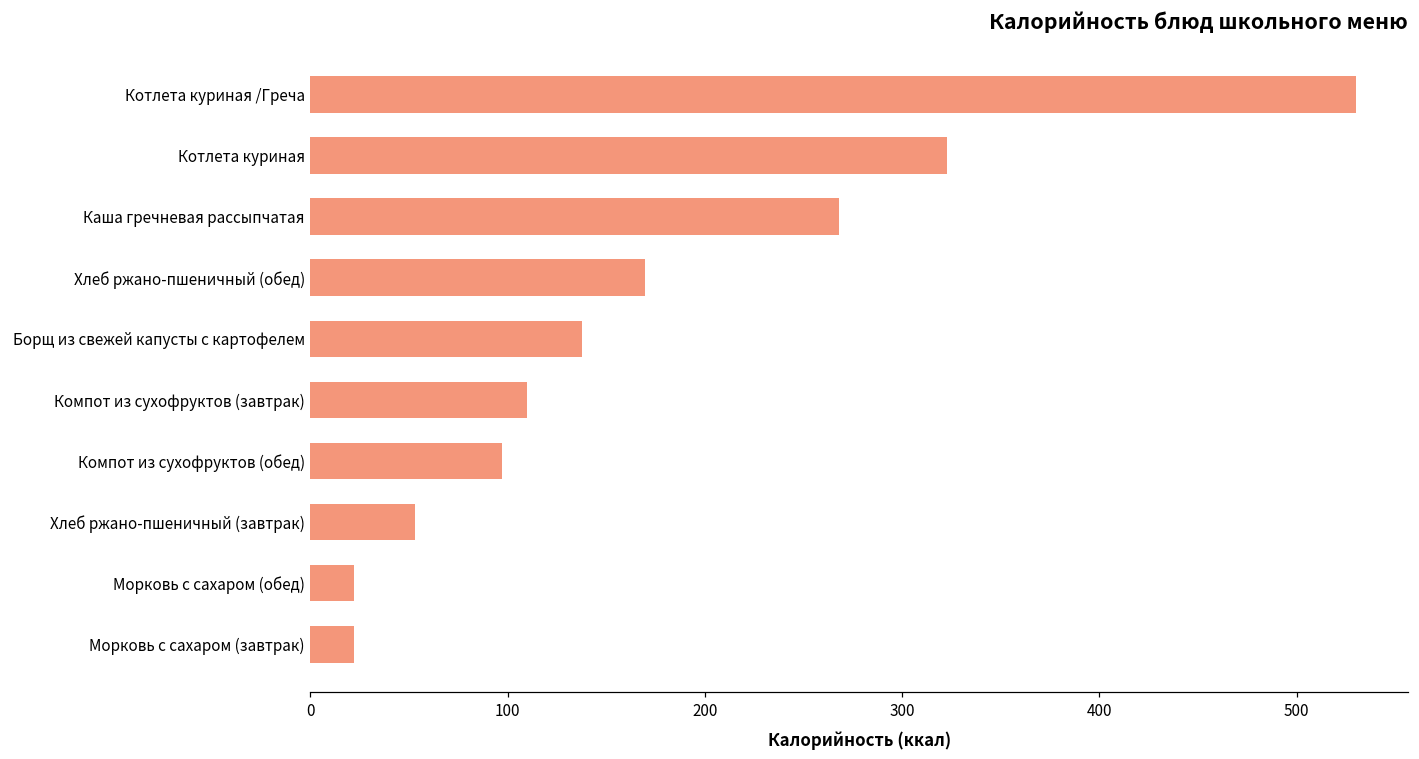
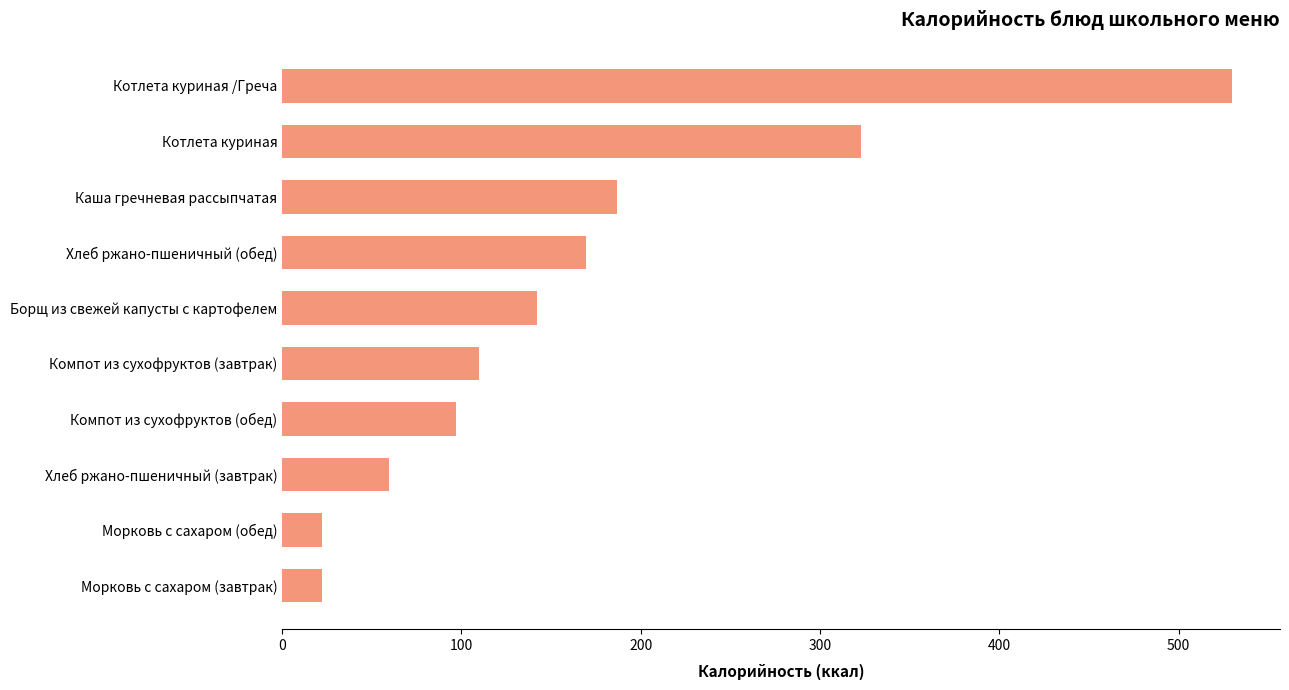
  {
    "Котлета куриная /Греча": 530,
    "Котлета куриная": 323,
-   "Каша гречневая рассыпчатая": 268,
+   "Каша гречневая рассыпчатая": 187,
    "Хлеб ржано-пшеничный (обед)": 169,
-   "Борщ из свежей капусты с картофелем": 138,
+   "Борщ из свежей капусты с картофелем": 142,
    "Компот из сухофруктов (завтрак)": 110,
    "Компот из сухофруктов (обед)": 97,
-   "Хлеб ржано-пшеничный (завтрак)": 53,
+   "Хлеб ржано-пшеничный (завтрак)": 60,
    "Морковь с сахаром (обед)": 22,
    "Морковь с сахаром (завтрак)": 22
  }
